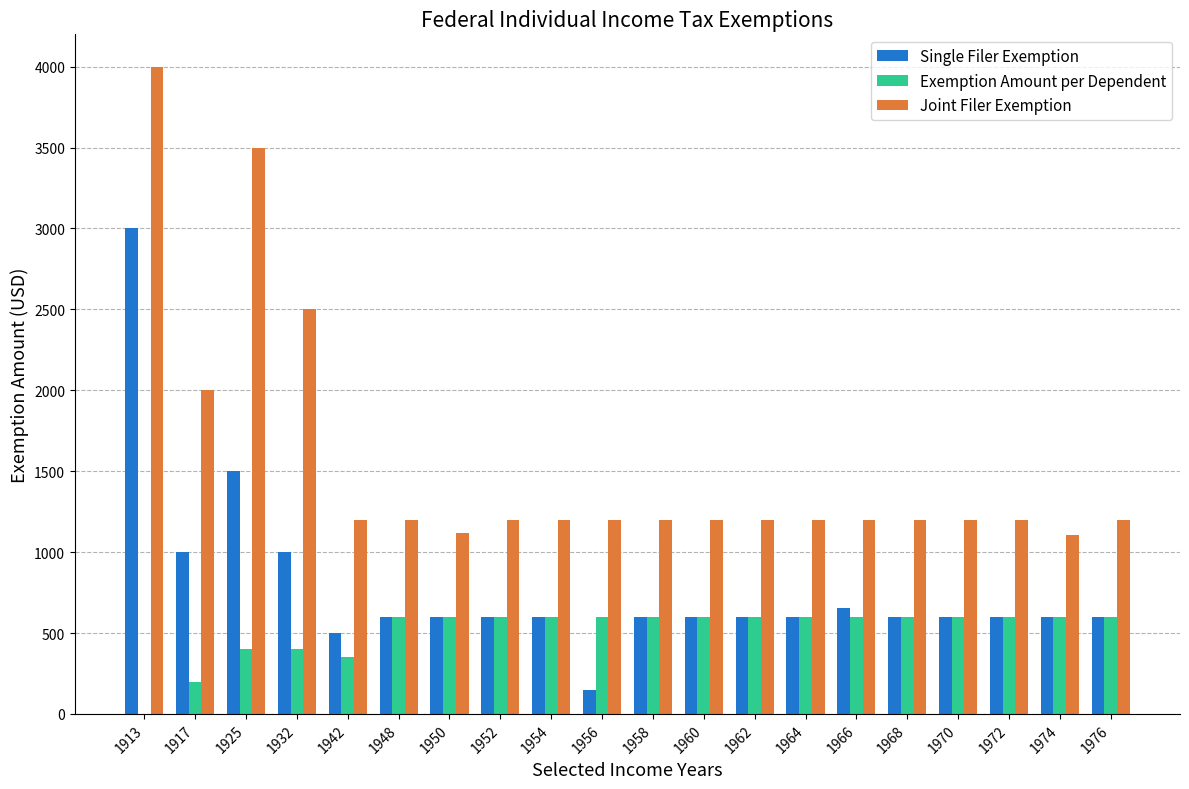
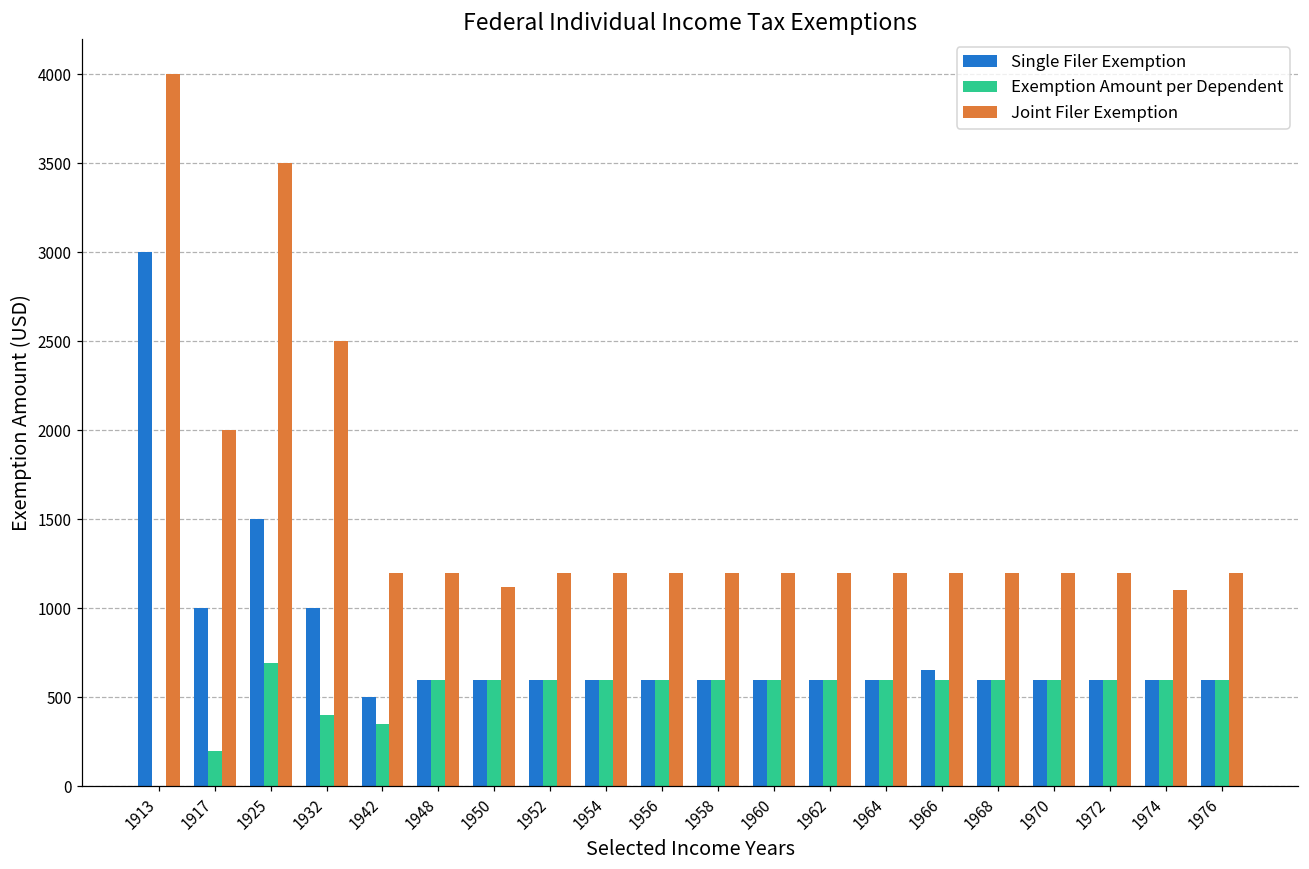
  {
    "Single Filer Exemption": {
      "1913": 3000,
      "1917": 1000,
      "1925": 1500,
      "1932": 1000,
      "1942": 500,
      "1948": 600,
      "1950": 600,
      "1952": 600,
      "1954": 600,
-     "1956": 150,
+     "1956": 600,
      "1958": 600,
      "1960": 600,
      "1962": 600,
      "1964": 600,
      "1966": 650,
      "1968": 600,
      "1970": 600,
      "1972": 600,
      "1974": 600,
      "1976": 600
    },
    "Exemption Amount per Dependent": {
      "1913": 0,
      "1917": 200,
-     "1925": 400,
+     "1925": 700,
      "1932": 400,
      "1942": 350,
      "1948": 600,
      "1950": 600,
      "1952": 600,
      "1954": 600,
      "1956": 600,
      "1958": 600,
      "1960": 600,
      "1962": 600,
      "1964": 600,
      "1966": 600,
      "1968": 600,
      "1970": 600,
      "1972": 600,
      "1974": 600,
      "1976": 600
    },
    "Joint Filer Exemption": {
      "1913": 4000,
      "1917": 2000,
      "1925": 3500,
      "1932": 2500,
      "1942": 1200,
      "1948": 1200,
      "1950": 1120,
      "1952": 1200,
      "1954": 1200,
      "1956": 1200,
      "1958": 1200,
      "1960": 1200,
      "1962": 1200,
      "1964": 1200,
      "1966": 1200,
      "1968": 1200,
      "1970": 1200,
      "1972": 1200,
      "1974": 1100,
      "1976": 1200
    }
  }
